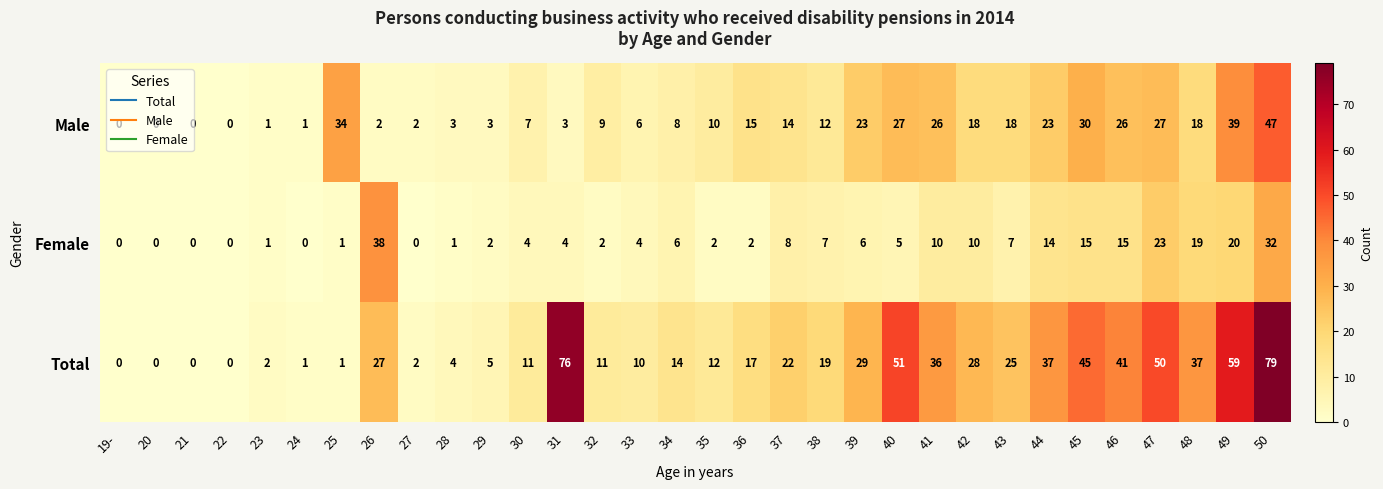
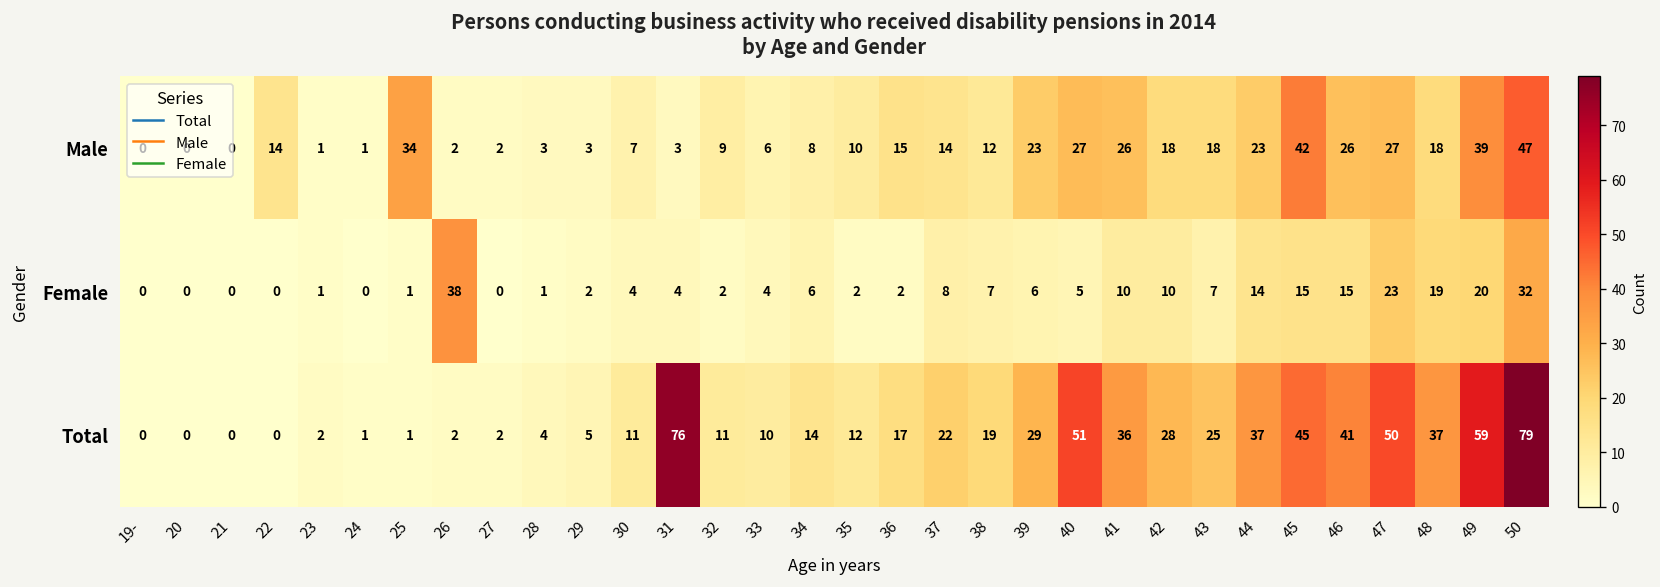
  {
    "Male": {
-     "22": 0,
+     "22": 14,
      "23": 1,
      "24": 1,
      "25": 34,
      "26": 2,
      "27": 2,
      "28": 3,
      "29": 3,
      "30": 7,
      "31": 3,
      "32": 9,
      "33": 6,
      "34": 8,
      "35": 10,
      "36": 15,
      "37": 14,
      "38": 12,
      "39": 23,
      "40": 27,
      "41": 26,
      "42": 18,
      "43": 18,
      "44": 23,
-     "45": 30,
+     "45": 42,
      "46": 26,
      "47": 27,
      "48": 18,
      "49": 39,
      "50": 47
    },
    "Female": {
      "19-": 0,
      "20": 0,
      "21": 0,
      "22": 0,
      "23": 1,
      "24": 0,
      "25": 1,
      "26": 38,
      "27": 0,
      "28": 1,
      "29": 2,
      "30": 4,
      "31": 4,
      "32": 2,
      "33": 4,
      "34": 6,
      "35": 2,
      "36": 2,
      "37": 8,
      "38": 7,
      "39": 6,
      "40": 5,
      "41": 10,
      "42": 10,
      "43": 7,
      "44": 14,
      "45": 15,
      "46": 15,
      "47": 23,
      "48": 19,
      "49": 20,
      "50": 32
    },
    "Total": {
      "19-": 0,
      "20": 0,
      "21": 0,
      "22": 0,
      "23": 2,
      "24": 1,
      "25": 1,
-     "26": 27,
+     "26": 2,
      "27": 2,
      "28": 4,
      "29": 5,
      "30": 11,
      "31": 76,
      "32": 11,
      "33": 10,
      "34": 14,
      "35": 12,
      "36": 17,
      "37": 22,
      "38": 19,
      "39": 29,
      "40": 51,
      "41": 36,
      "42": 28,
      "43": 25,
      "44": 37,
      "45": 45,
      "46": 41,
      "47": 50,
      "48": 37,
      "49": 59,
      "50": 79
    }
  }
